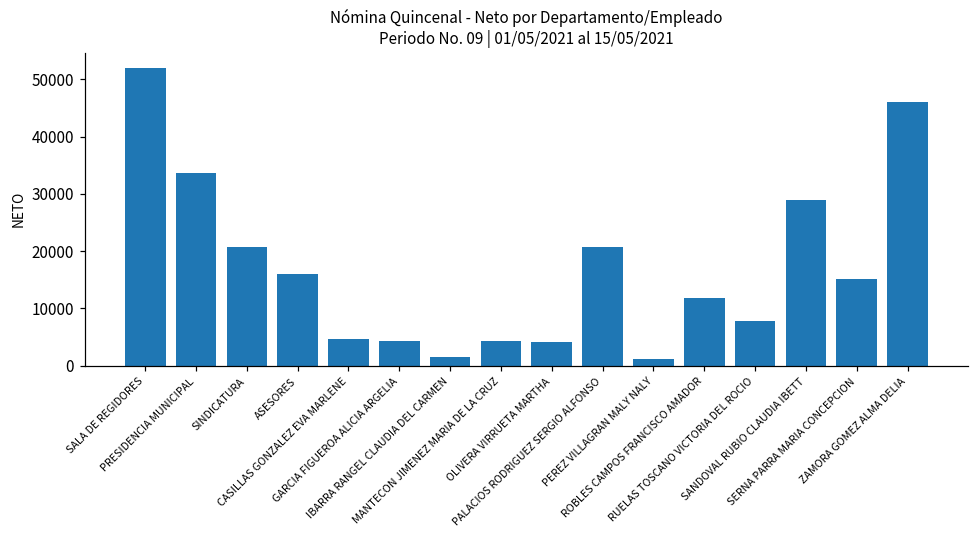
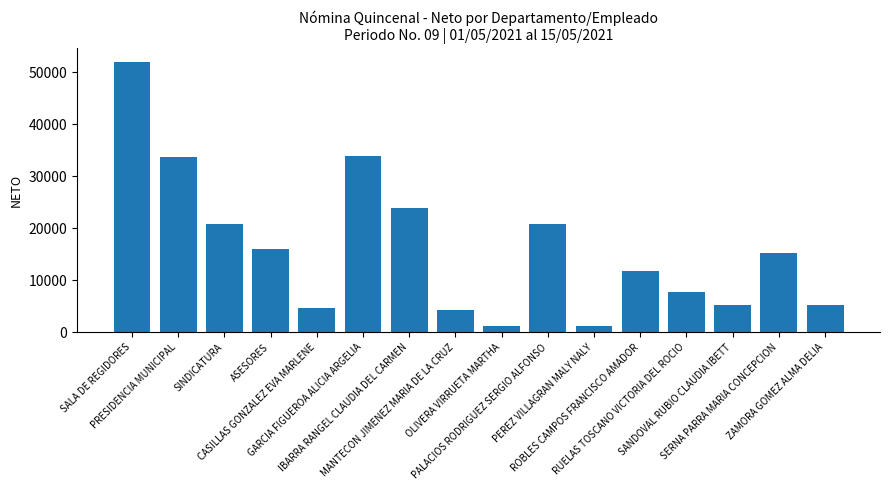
  {
    "SALA DE REGIDORES": 52000,
    "PRESIDENCIA MUNICIPAL": 34000,
    "SINDICATURA": 21000,
    "ASESORES": 16000,
    "CASILLAS GONZALEZ EVA MARLENE": 5000,
-   "GARCIA FIGUEROA ALICIA ARGELIA": 4000,
-   "IBARRA RANGEL CLAUDIA DEL CARMEN": 2000,
+   "GARCIA FIGUEROA ALICIA ARGELIA": 34000,
+   "IBARRA RANGEL CLAUDIA DEL CARMEN": 24000,
    "MANTECON JIMENEZ MARIA DE LA CRUZ": 4000,
-   "OLIVERA VIRRUETA MARTHA": 4000,
+   "OLIVERA VIRRUETA MARTHA": 1000,
    "PALACIOS RODRIGUEZ SERGIO ALFONSO": 21000,
    "PEREZ VILLAGRAN MALY NALY": 1000,
    "ROBLES CAMPOS FRANCISCO AMADOR": 12000,
    "RUELAS TOSCANO VICTORIA DEL ROCIO": 8000,
-   "SANDOVAL RUBIO CLAUDIA IBETT": 29000,
+   "SANDOVAL RUBIO CLAUDIA IBETT": 5000,
    "SERNA PARRA MARIA CONCEPCION": 15000,
-   "ZAMORA GOMEZ ALMA DELIA": 46000
+   "ZAMORA GOMEZ ALMA DELIA": 5000
  }
